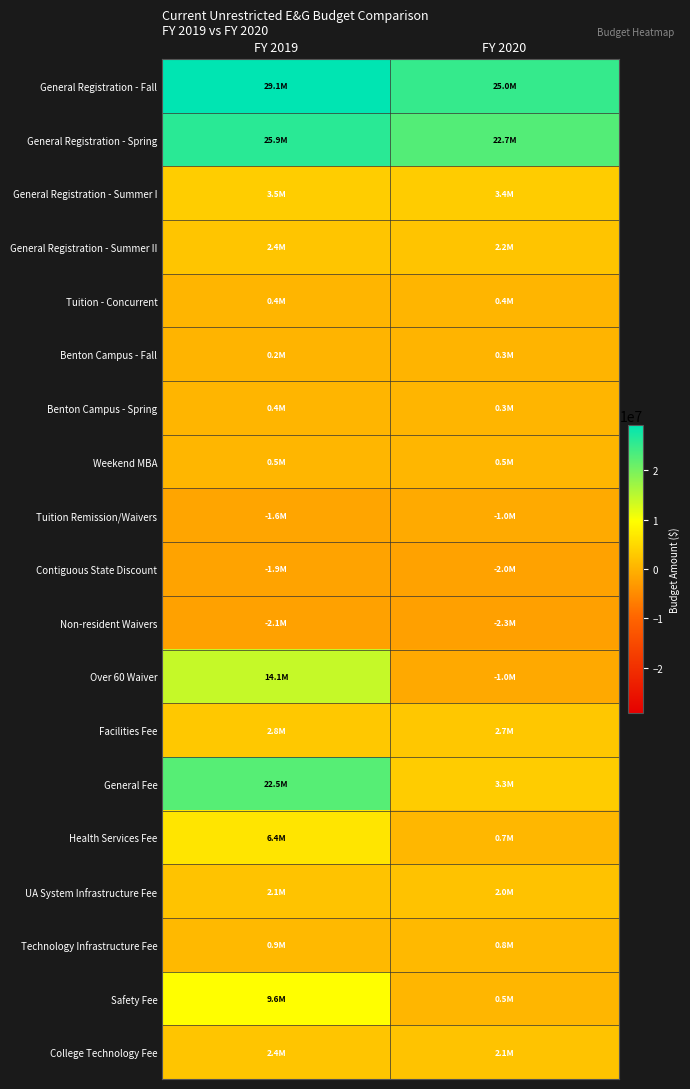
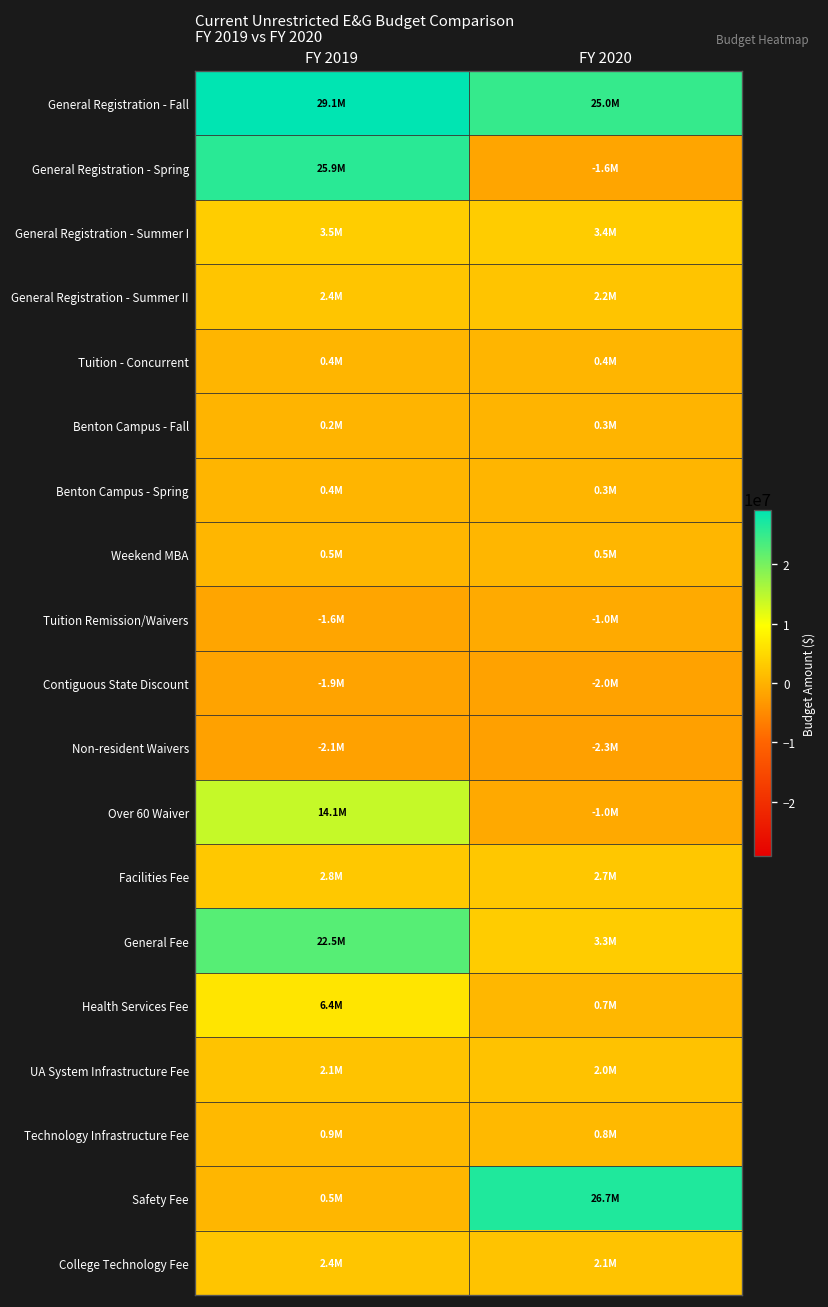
  {
    "General Registration - Fall": {
      "FY 2019": "29.1M",
      "FY 2020": "25.0M"
    },
    "General Registration - Spring": {
      "FY 2019": "25.9M",
-     "FY 2020": "22.7M"
+     "FY 2020": "-1.6M"
    },
    "General Registration - Summer I": {
      "FY 2019": "3.5M",
      "FY 2020": "3.4M"
    },
    "General Registration - Summer II": {
      "FY 2019": "2.4M",
      "FY 2020": "2.2M"
    },
    "Tuition - Concurrent": {
      "FY 2019": "0.4M",
      "FY 2020": "0.4M"
    },
    "Benton Campus - Fall": {
      "FY 2019": "0.2M",
      "FY 2020": "0.3M"
    },
    "Benton Campus - Spring": {
      "FY 2019": "0.4M",
      "FY 2020": "0.3M"
    },
    "Weekend MBA": {
      "FY 2019": "0.5M",
      "FY 2020": "0.5M"
    },
    "Tuition Remission/Waivers": {
      "FY 2019": "-1.6M",
      "FY 2020": "-1.0M"
    },
    "Contiguous State Discount": {
      "FY 2019": "-1.9M",
      "FY 2020": "-2.0M"
    },
    "Non-resident Waivers": {
      "FY 2019": "-2.1M",
      "FY 2020": "-2.3M"
    },
    "Over 60 Waiver": {
      "FY 2019": "14.1M",
      "FY 2020": "-1.0M"
    },
    "Facilities Fee": {
      "FY 2019": "2.8M",
      "FY 2020": "2.7M"
    },
    "General Fee": {
      "FY 2019": "22.5M",
      "FY 2020": "3.3M"
    },
    "Health Services Fee": {
      "FY 2019": "6.4M",
      "FY 2020": "0.7M"
    },
    "UA System Infrastructure Fee": {
      "FY 2019": "2.1M",
      "FY 2020": "2.0M"
    },
    "Technology Infrastructure Fee": {
      "FY 2019": "0.9M",
      "FY 2020": "0.8M"
    },
    "Safety Fee": {
-     "FY 2019": "9.6M",
-     "FY 2020": "0.5M"
+     "FY 2019": "0.5M",
+     "FY 2020": "26.7M"
    },
    "College Technology Fee": {
      "FY 2019": "2.4M",
      "FY 2020": "2.1M"
    }
  }
